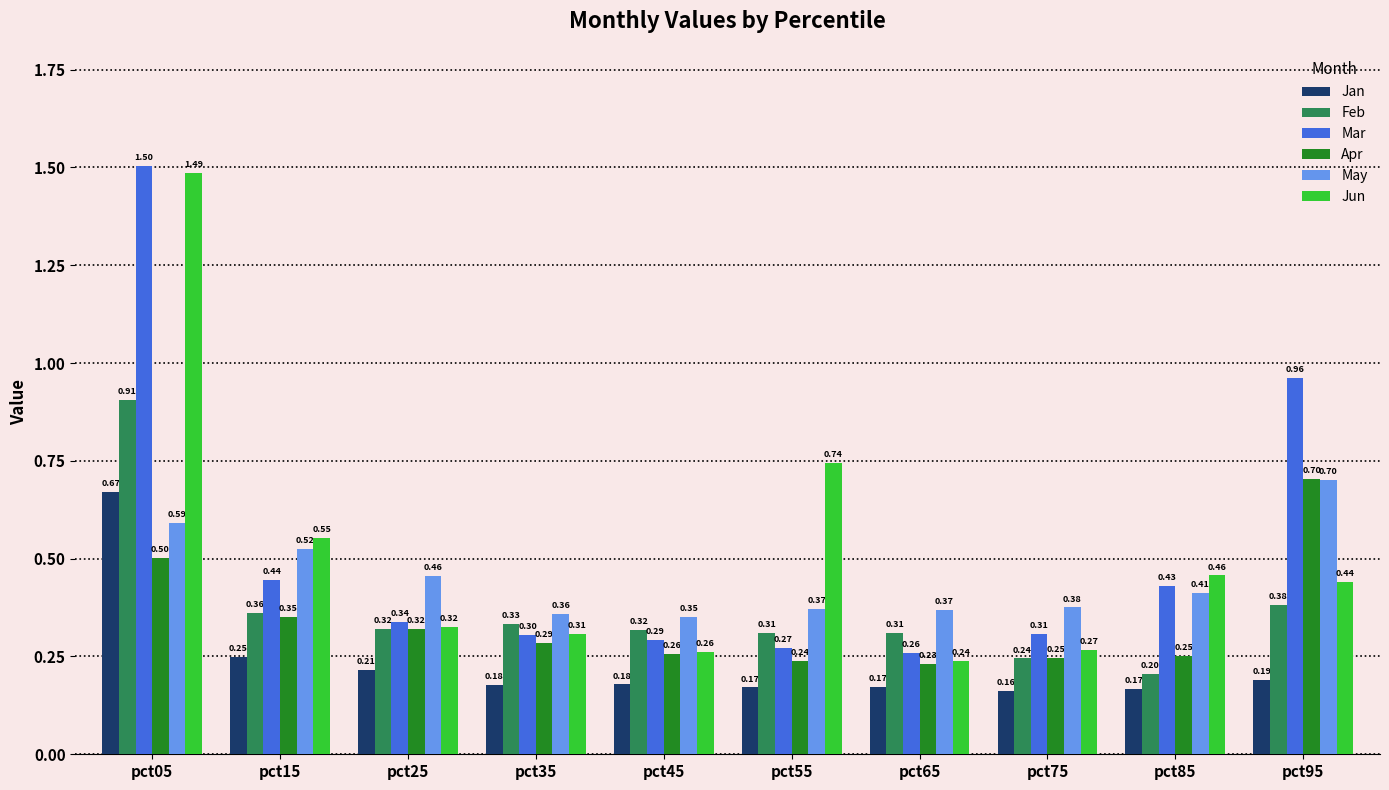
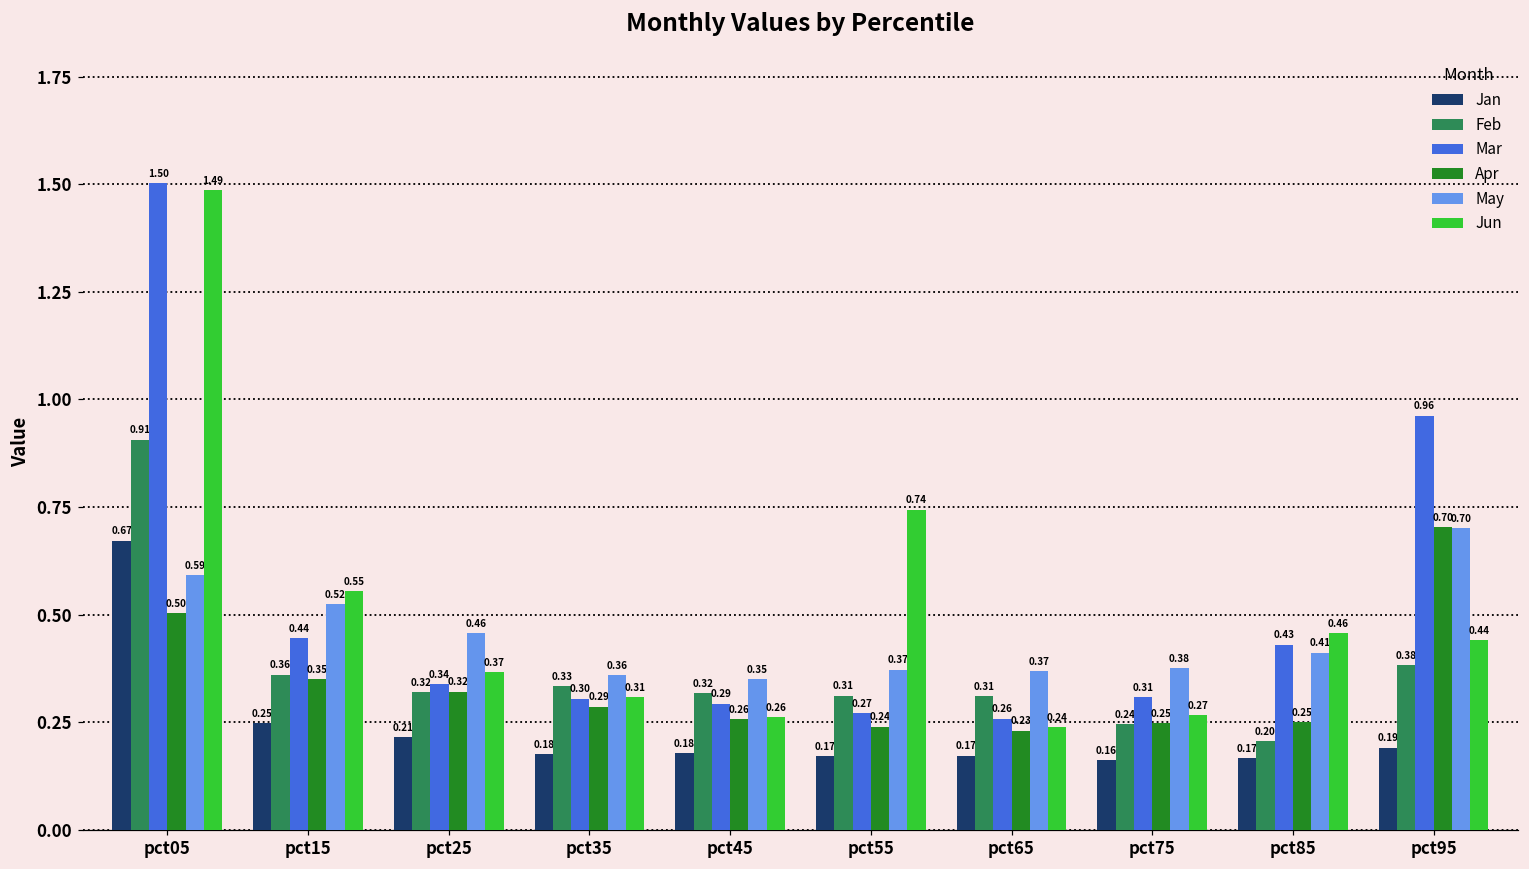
  {
    "Jan": {
      "pct05": 0.67,
      "pct15": 0.25,
      "pct25": 0.21,
      "pct35": 0.18,
      "pct45": 0.18,
      "pct55": 0.17,
      "pct65": 0.17,
      "pct75": 0.16,
      "pct85": 0.17,
      "pct95": 0.19
    },
    "Jun": {
      "pct05": 1.49,
      "pct15": 0.55,
-     "pct25": 0.32,
+     "pct25": 0.37,
      "pct35": 0.31,
      "pct45": 0.26,
      "pct55": 0.74,
      "pct65": 0.24,
      "pct75": 0.27,
      "pct85": 0.46,
      "pct95": 0.44
    }
  }
